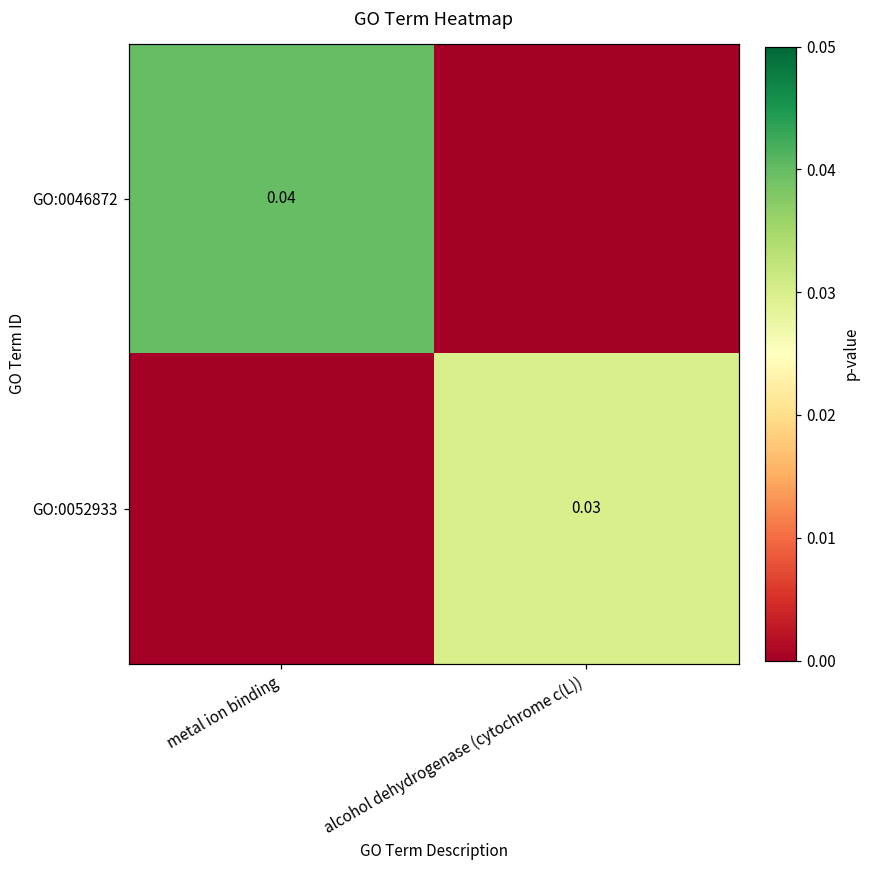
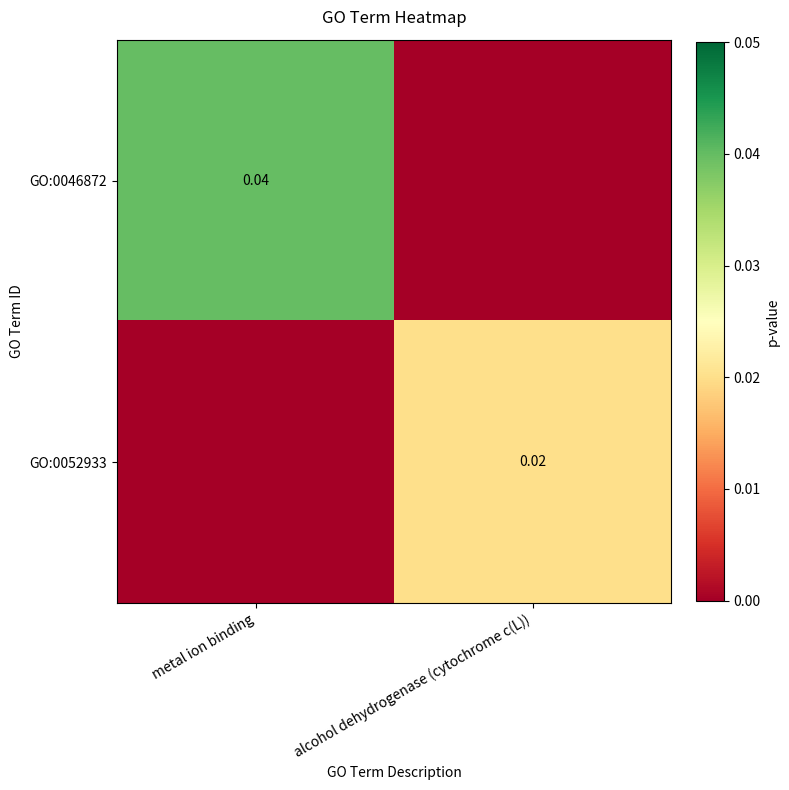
  {
    "GO:0046872": {
      "metal ion binding": 0.04
    },
    "GO:0052933": {
-     "alcohol dehydrogenase (cytochrome c(L))": 0.03
+     "alcohol dehydrogenase (cytochrome c(L))": 0.02
    }
  }
